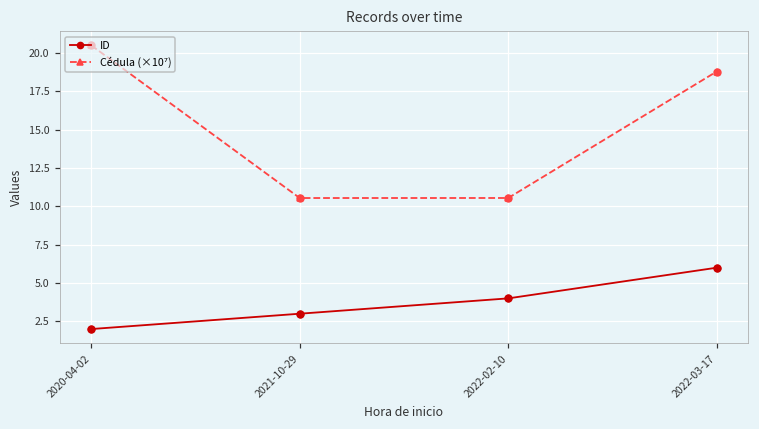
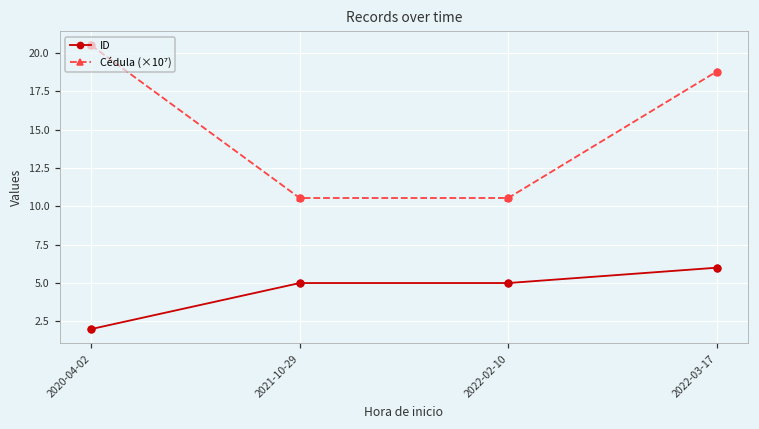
  {
    "ID": {
      "2020-04-02": 2,
-     "2021-10-29": 3,
-     "2022-02-10": 4,
+     "2021-10-29": 5,
+     "2022-02-10": 5,
      "2022-03-17": 6
    },
    "Cédula (×10⁷)": {
      "2021-10-29": 10.5,
      "2022-02-10": 10.5,
      "2022-03-17": 18.8
    }
  }
